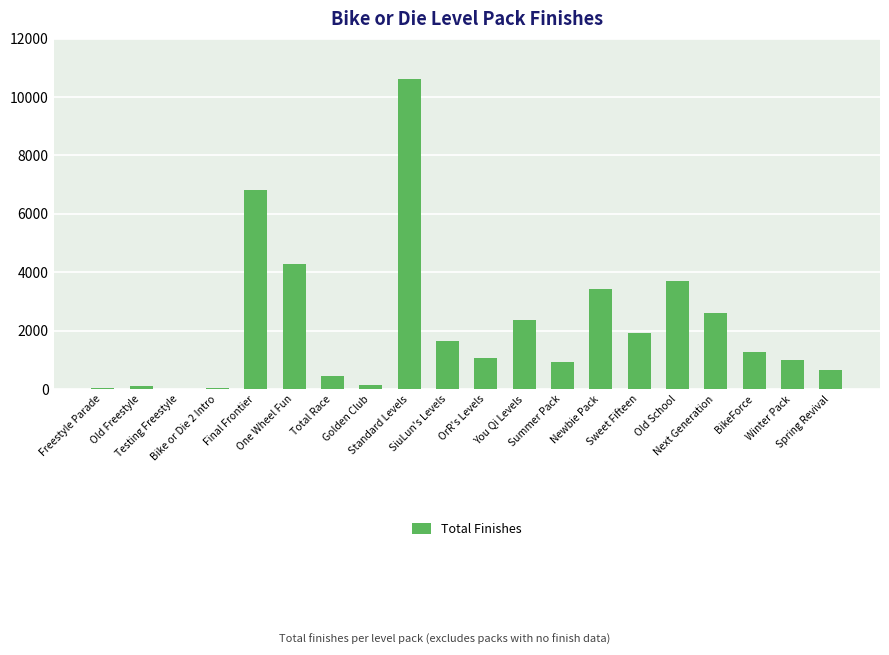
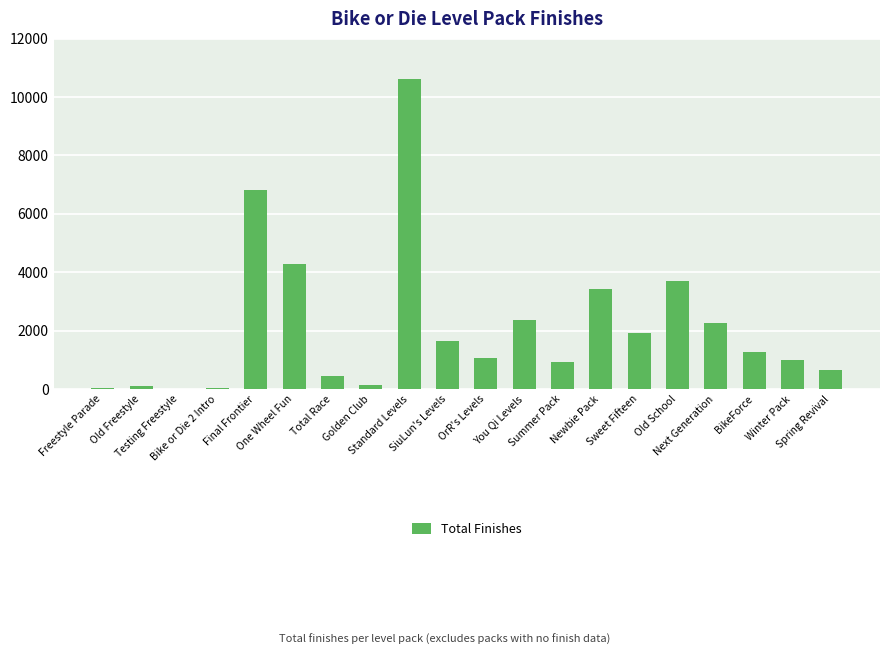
  {
    "Old Freestyle": 100,
    "Final Frontier": 6800,
    "One Wheel Fun": 4300,
    "Total Race": 500,
    "Golden Club": 100,
    "Standard Levels": 10600,
    "SiuLun's Levels": 1700,
    "OrR's Levels": 1100,
    "You Qi Levels": 2400,
    "Summer Pack": 900,
    "Newbie Pack": 3400,
    "Sweet Fifteen": 1900,
    "Old School": 3700,
-   "Next Generation": 2600,
+   "Next Generation": 2200,
    "BikeForce": 1300,
    "Winter Pack": 1000,
    "Spring Revival": 600
  }
